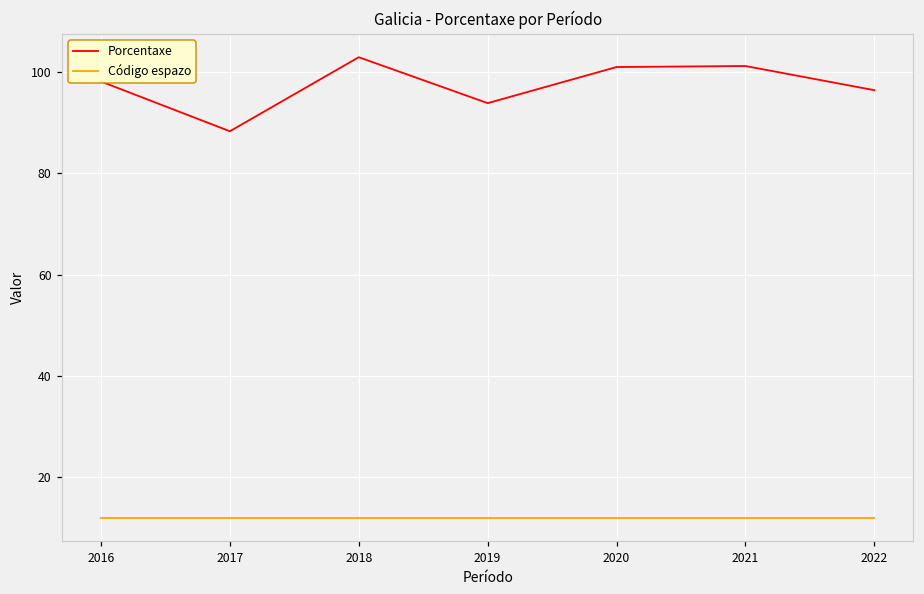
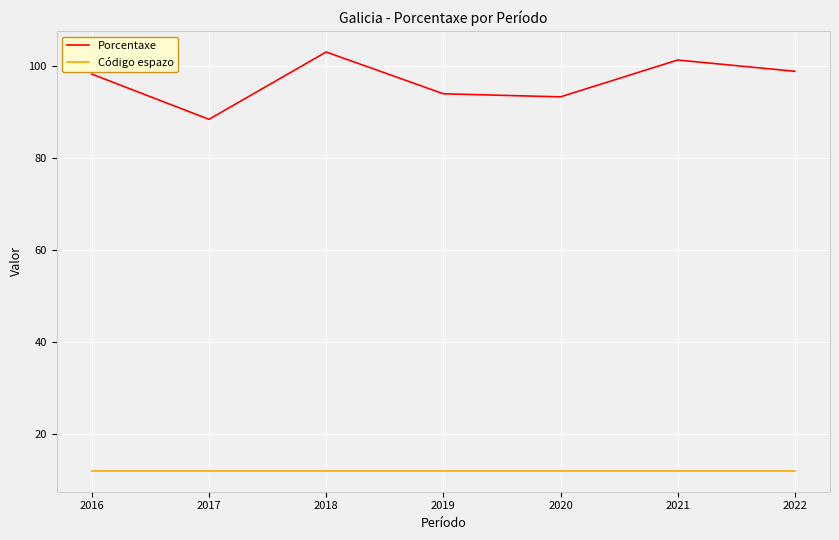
  {
    "Porcentaxe": {
      "2016": 98,
      "2017": 88,
      "2018": 103,
      "2019": 94,
-     "2020": 101,
+     "2020": 93,
      "2021": 101,
-     "2022": 96
+     "2022": 99
    },
    "Código espazo": {
      "2016": 12,
      "2017": 12,
      "2018": 12,
      "2019": 12,
      "2020": 12,
      "2021": 12,
      "2022": 12
    }
  }
